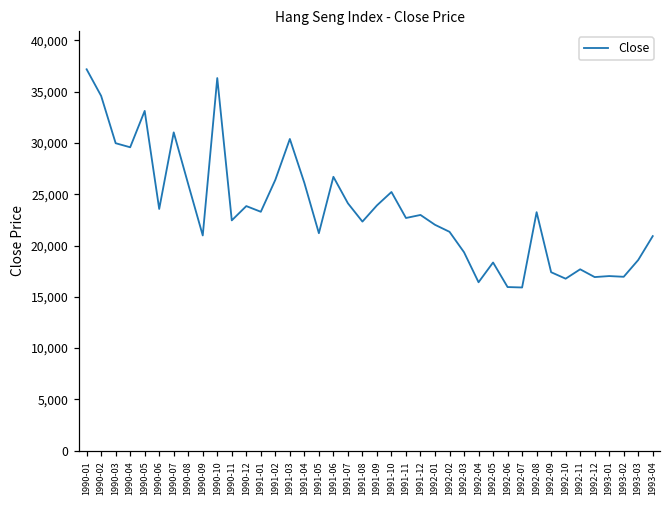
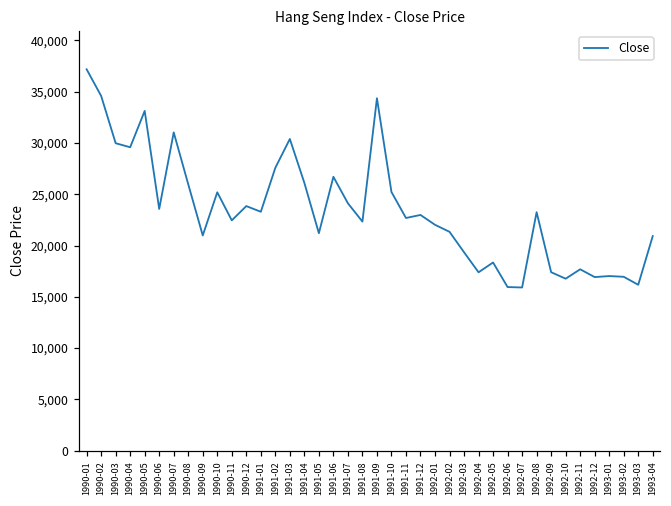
  {
    "1990-01": "37,000",
    "1990-02": "35,000",
    "1990-03": "30,000",
    "1990-04": "30,000",
    "1990-05": "33,000",
    "1990-06": "24,000",
    "1990-07": "31,000",
    "1990-08": "26,000",
    "1990-09": "21,000",
-   "1990-10": "36,000",
+   "1990-10": "25,000",
    "1990-11": "22,000",
    "1990-12": "24,000",
    "1991-01": "23,000",
-   "1991-02": "26,000",
+   "1991-02": "28,000",
    "1991-03": "30,000",
    "1991-04": "26,000",
    "1991-05": "21,000",
    "1991-06": "27,000",
    "1991-07": "24,000",
    "1991-08": "22,000",
-   "1991-09": "24,000",
+   "1991-09": "34,000",
    "1991-10": "25,000",
    "1991-11": "23,000",
    "1991-12": "23,000",
    "1992-01": "22,000",
    "1992-02": "21,000",
    "1992-03": "19,000",
-   "1992-04": "16,000",
+   "1992-04": "17,000",
    "1992-05": "18,000",
    "1992-06": "16,000",
    "1992-07": "16,000",
    "1992-08": "23,000",
    "1992-09": "17,000",
    "1992-10": "17,000",
    "1992-11": "18,000",
    "1992-12": "17,000",
    "1993-01": "17,000",
    "1993-02": "17,000",
-   "1993-03": "19,000",
+   "1993-03": "16,000",
    "1993-04": "21,000"
  }
